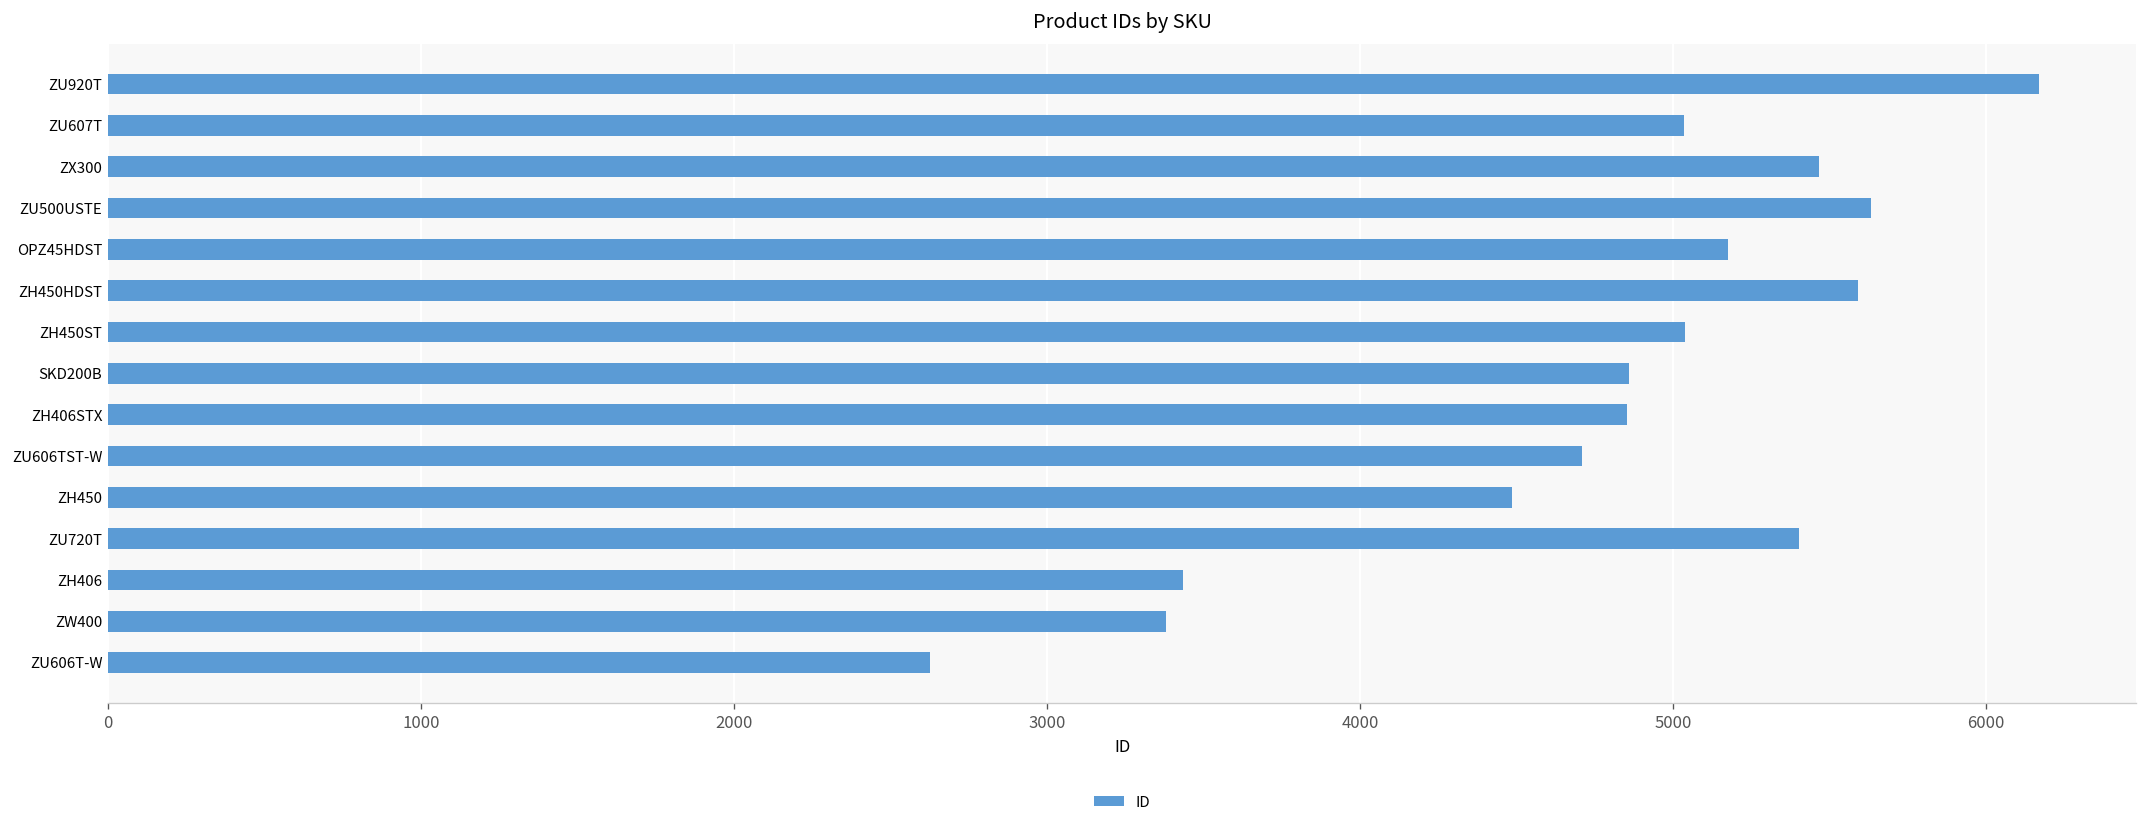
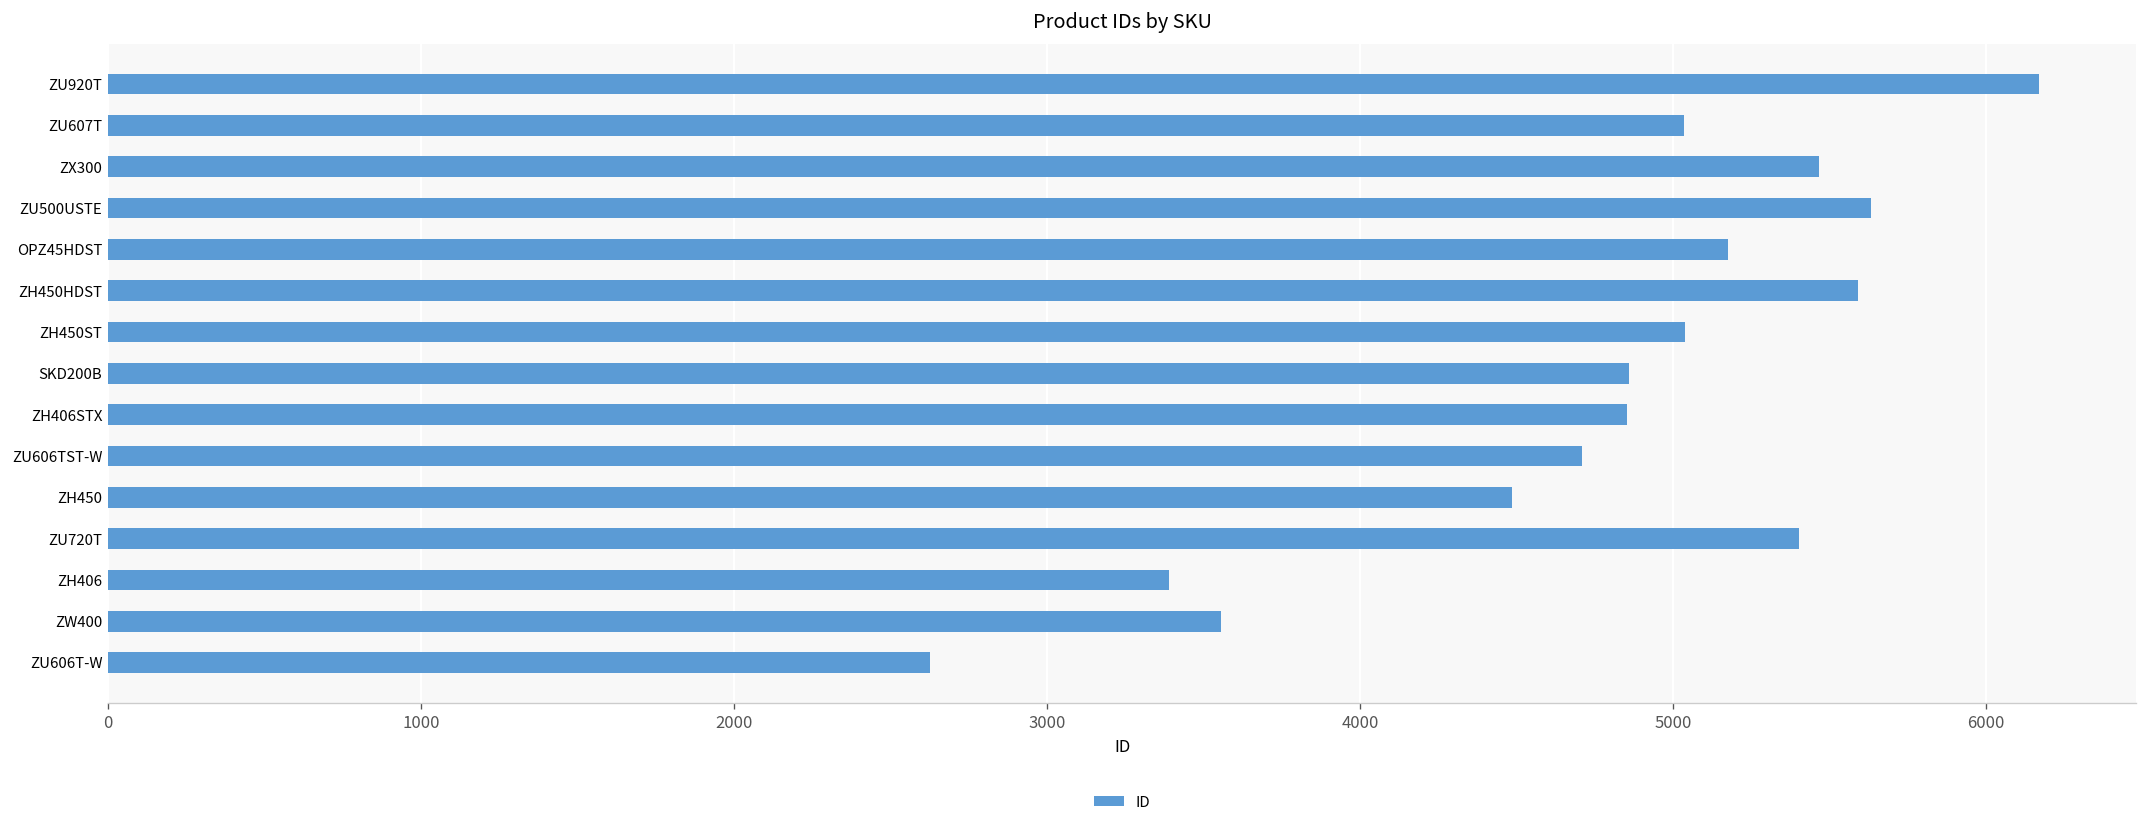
  {
    "ZU920T": 6170,
    "ZU607T": 5040,
    "ZX300": 5470,
    "ZU500USTE": 5630,
    "OPZ45HDST": 5180,
    "ZH450HDST": 5590,
    "ZH450ST": 5040,
    "SKD200B": 4860,
    "ZH406STX": 4850,
    "ZU606TST-W": 4710,
    "ZH450": 4480,
    "ZU720T": 5400,
-   "ZH406": 3440,
-   "ZW400": 3380,
+   "ZH406": 3390,
+   "ZW400": 3560,
    "ZU606T-W": 2620
  }
